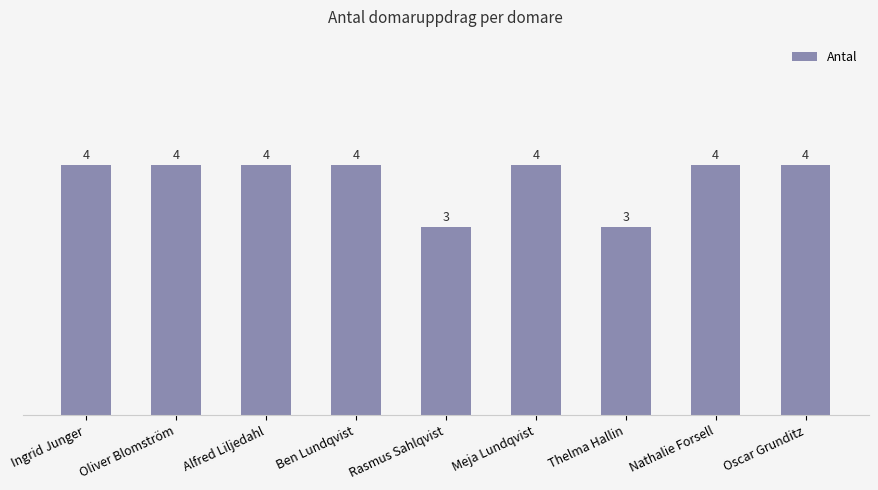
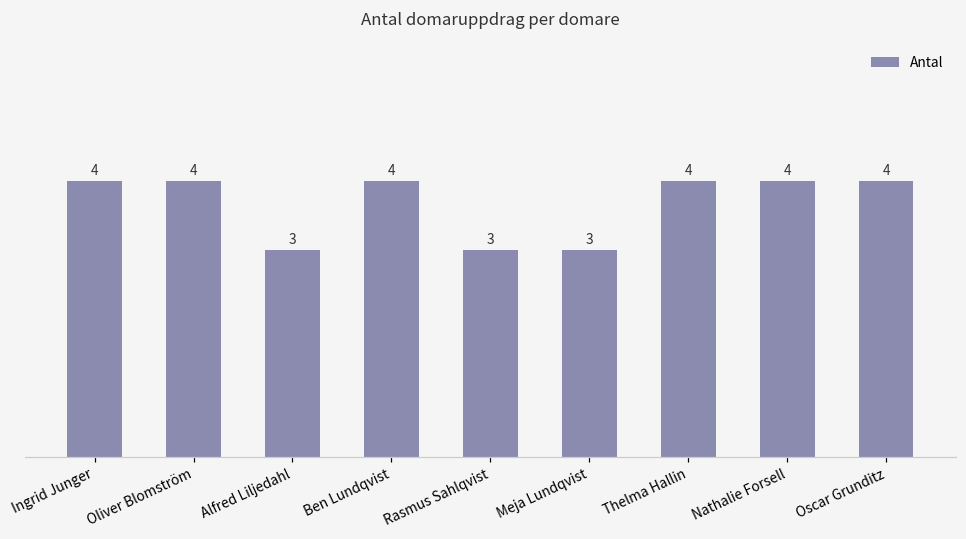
  {
    "Ingrid Junger": 4,
    "Oliver Blomström": 4,
-   "Alfred Liljedahl": 4,
+   "Alfred Liljedahl": 3,
    "Ben Lundqvist": 4,
    "Rasmus Sahlqvist": 3,
-   "Meja Lundqvist": 4,
-   "Thelma Hallin": 3,
+   "Meja Lundqvist": 3,
+   "Thelma Hallin": 4,
    "Nathalie Forsell": 4,
    "Oscar Grunditz": 4
  }
